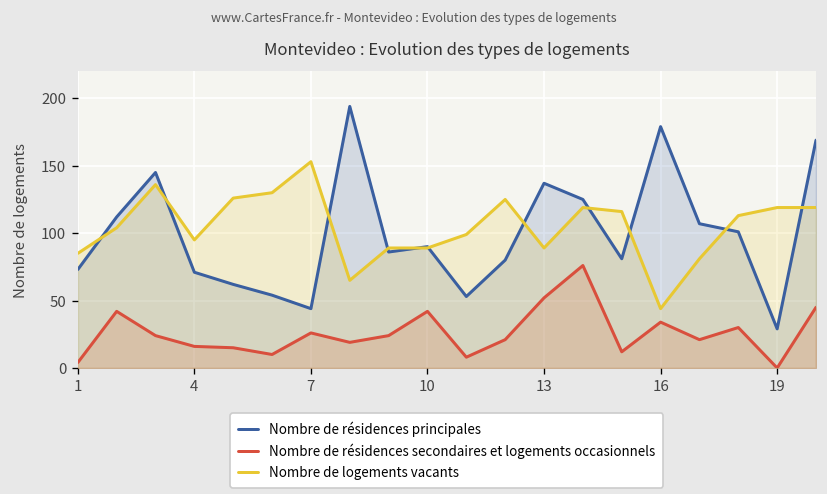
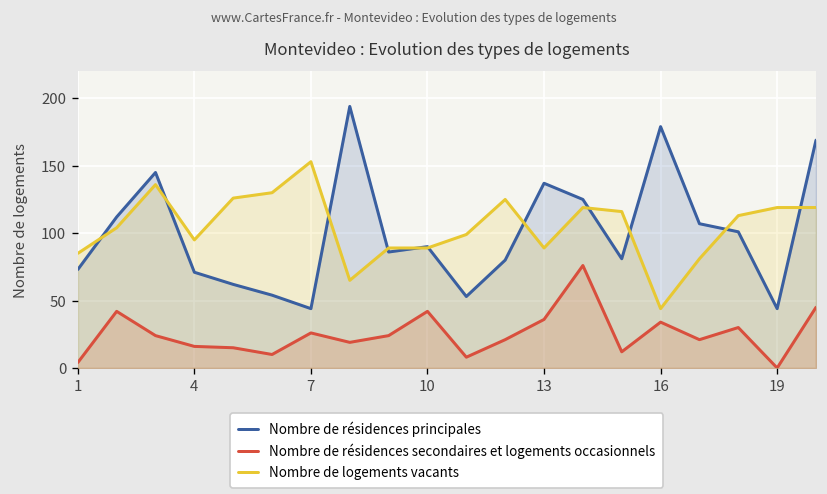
  {
    "Nombre de résidences principales": {
      "1": 73,
      "4": 71,
      "7": 44,
      "13": 137,
      "16": 179,
-     "19": 29
+     "19": 44
    },
    "Nombre de résidences secondaires et logements occasionnels": {
      "1": 4,
      "4": 16,
      "7": 26,
      "10": 42,
-     "13": 52,
+     "13": 36,
      "16": 34,
      "19": 0
    },
    "Nombre de logements vacants": {
      "1": 85,
      "4": 95,
      "7": 153,
      "13": 89,
      "16": 44,
      "19": 119
    }
  }
